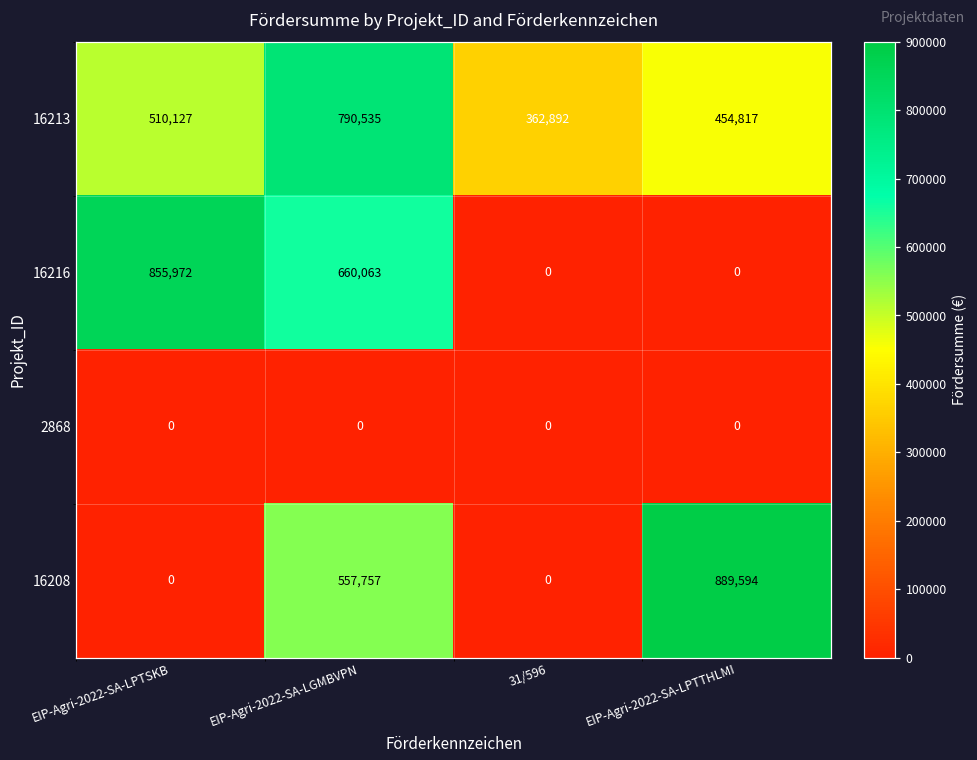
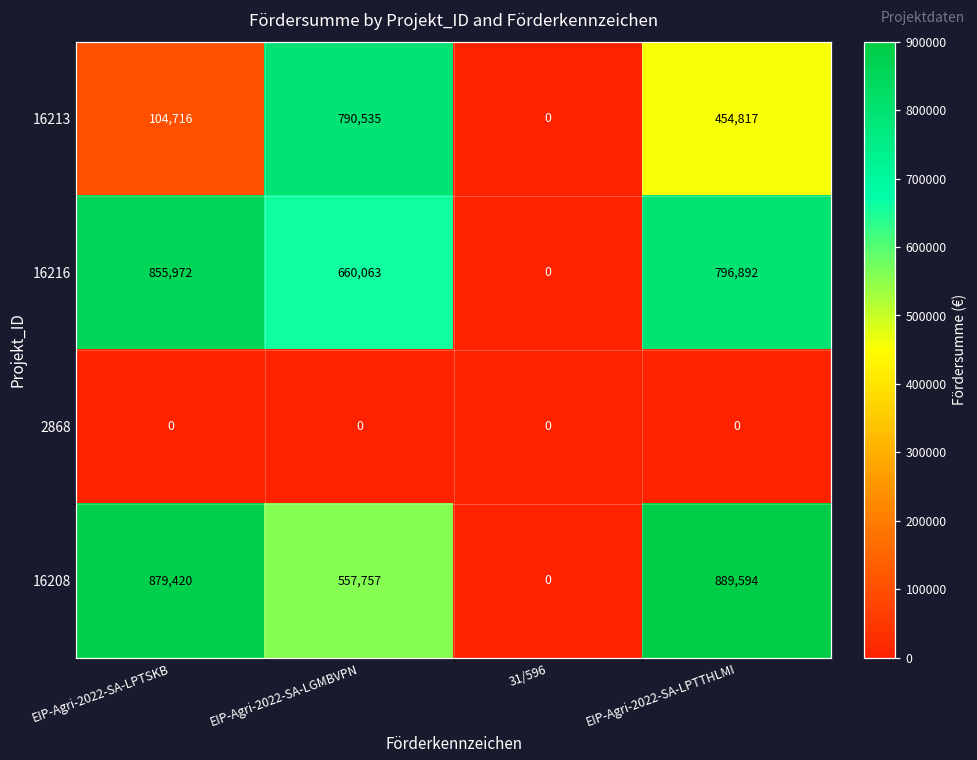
  {
    "16213": {
-     "EIP-Agri-2022-SA-LPTSKB": "510,127",
+     "EIP-Agri-2022-SA-LPTSKB": "104,716",
      "EIP-Agri-2022-SA-LGMBVPN": "790,535",
-     "31/596": "362,892",
+     "31/596": "0",
      "EIP-Agri-2022-SA-LPTTHLMI": "454,817"
    },
    "16216": {
      "EIP-Agri-2022-SA-LPTSKB": "855,972",
      "EIP-Agri-2022-SA-LGMBVPN": "660,063",
      "31/596": "0",
-     "EIP-Agri-2022-SA-LPTTHLMI": "0"
+     "EIP-Agri-2022-SA-LPTTHLMI": "796,892"
    },
    "2868": {
      "EIP-Agri-2022-SA-LPTSKB": "0",
      "EIP-Agri-2022-SA-LGMBVPN": "0",
      "31/596": "0",
      "EIP-Agri-2022-SA-LPTTHLMI": "0"
    },
    "16208": {
-     "EIP-Agri-2022-SA-LPTSKB": "0",
+     "EIP-Agri-2022-SA-LPTSKB": "879,420",
      "EIP-Agri-2022-SA-LGMBVPN": "557,757",
      "31/596": "0",
      "EIP-Agri-2022-SA-LPTTHLMI": "889,594"
    }
  }
